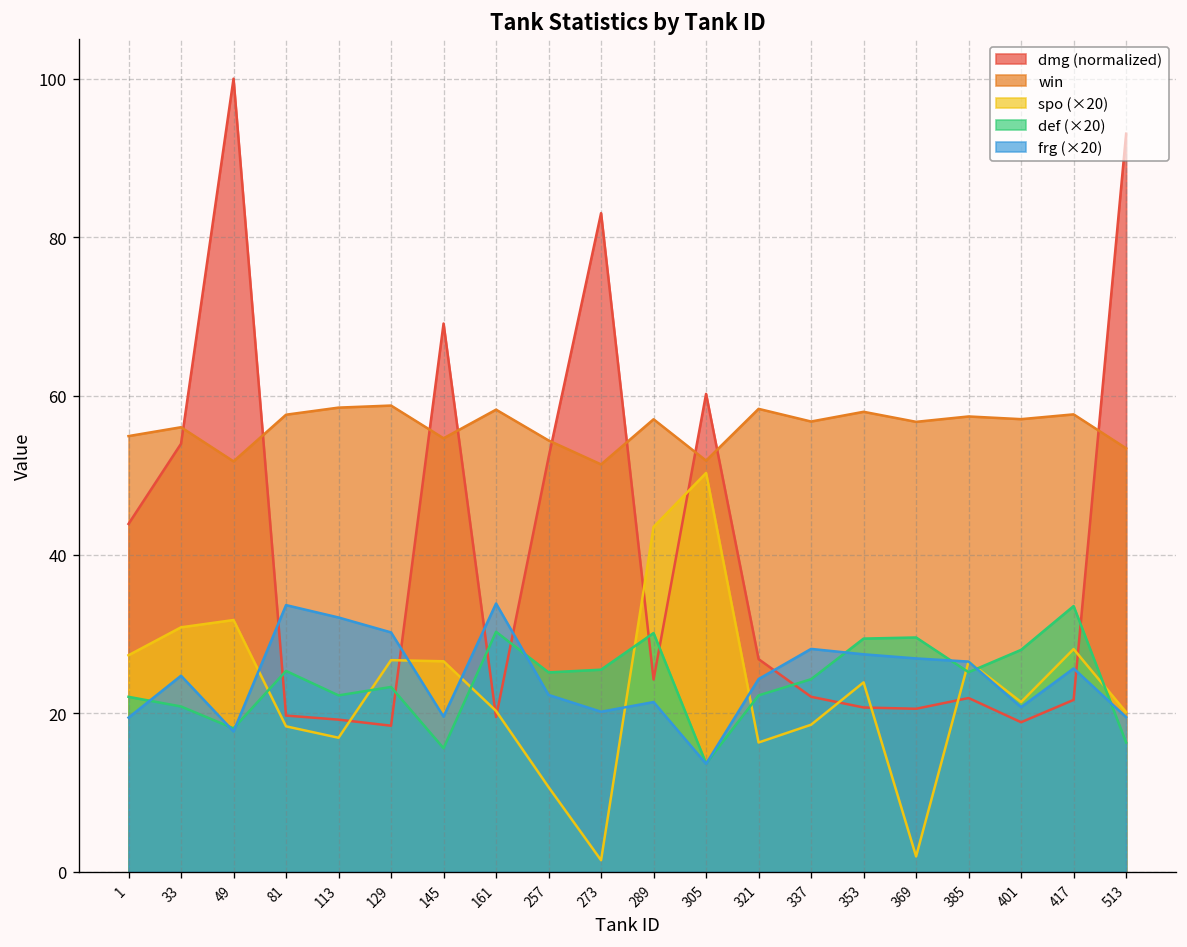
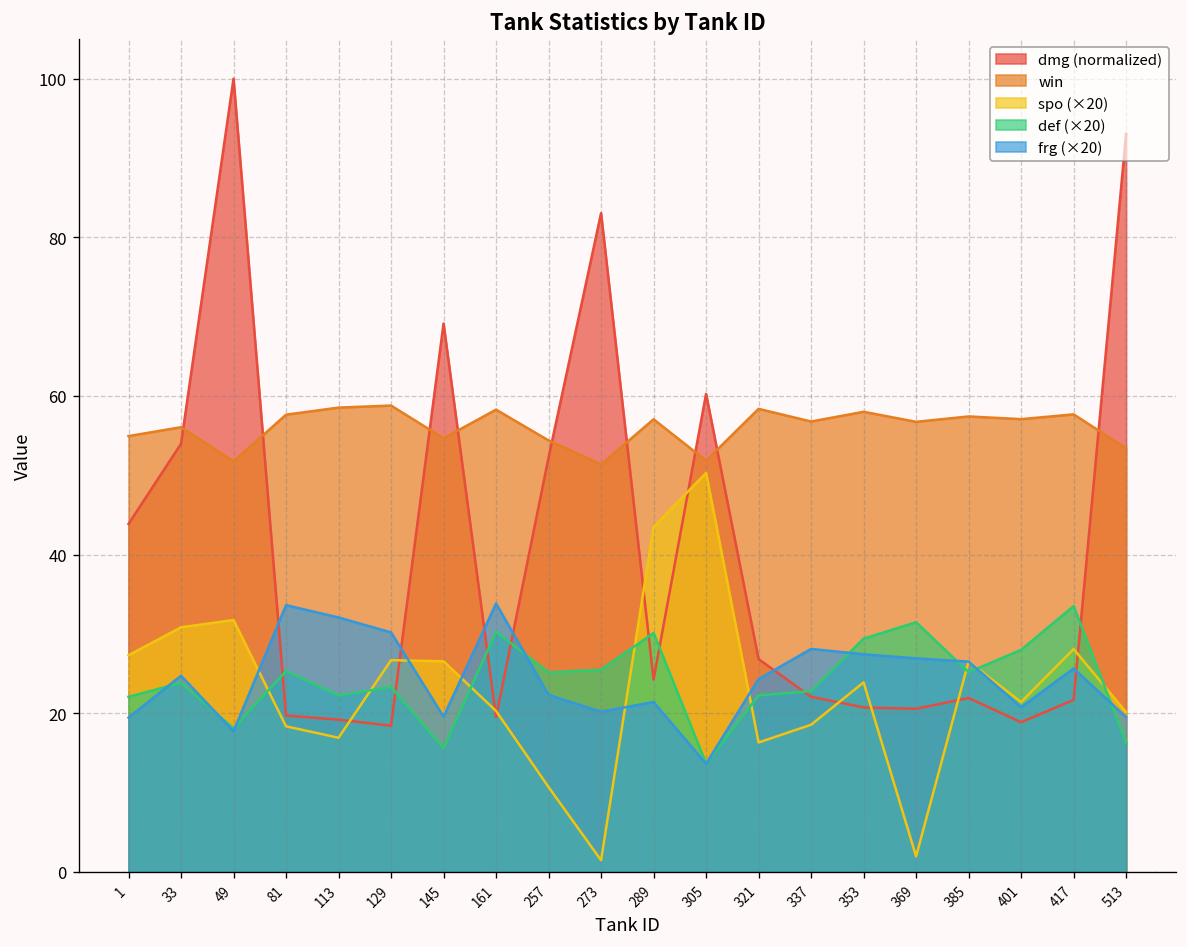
  {
    "spo (×20)": {
      "1": 27,
      "33": 31,
      "49": 32,
      "81": 18,
      "113": 17,
      "129": 27,
      "145": 27,
      "161": 20,
      "257": 11,
      "273": 1,
      "289": 44,
      "305": 50,
      "321": 16,
      "337": 19,
      "353": 24,
      "369": 2,
      "401": 21,
      "417": 28,
      "513": 20
    },
    "def (×20)": {
      "1": 22,
-     "33": 21,
+     "33": 24,
      "81": 25,
      "113": 22,
      "129": 23,
      "145": 16,
      "161": 30,
      "257": 25,
      "273": 26,
      "289": 30,
      "321": 22,
-     "337": 24,
+     "337": 23,
      "353": 29,
-     "369": 30,
+     "369": 31,
      "385": 25,
      "401": 28,
      "417": 34,
      "513": 16
    },
    "frg (×20)": {
      "1": 19,
      "33": 25,
      "81": 34,
      "113": 32,
      "129": 30,
      "145": 20,
      "161": 34,
      "257": 22,
      "273": 20,
      "289": 21,
      "321": 24,
      "337": 28,
      "353": 27,
      "369": 27,
      "401": 21,
      "417": 26,
      "513": 20
    }
  }
